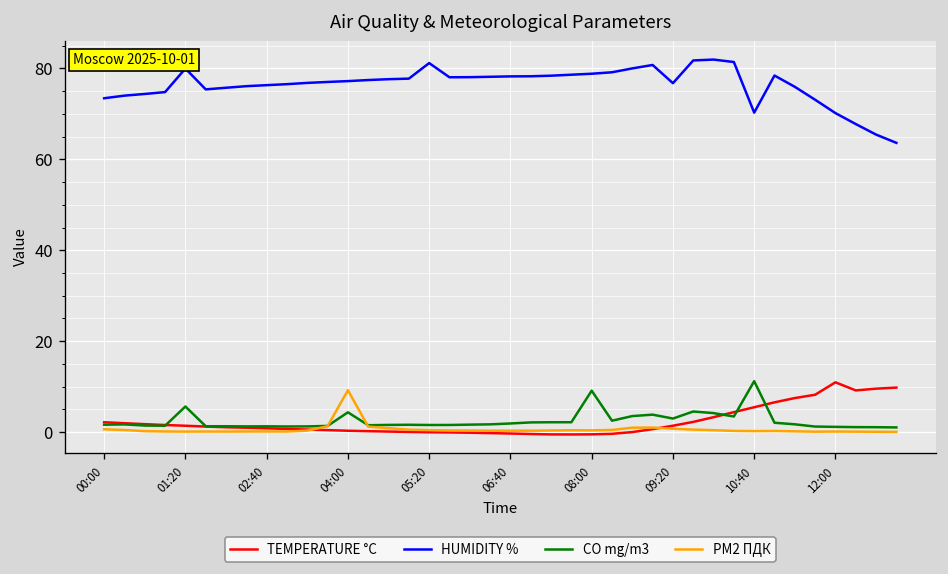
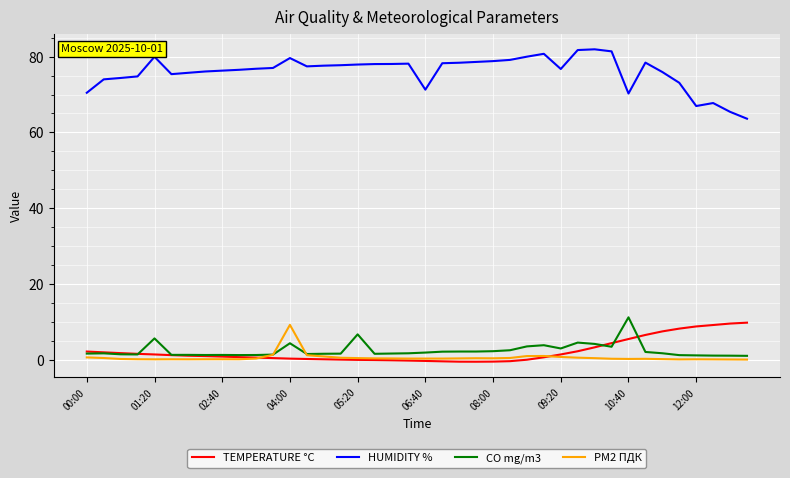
  {
    "TEMPERATURE °C": {
      "01:20": 1,
      "04:00": 0,
      "08:00": 0,
      "10:40": 5,
-     "12:00": 11
+     "12:00": 9
    },
    "HUMIDITY %": {
-     "00:00": 73,
+     "00:00": 70,
      "02:40": 76,
-     "04:00": 77,
-     "05:20": 81,
-     "06:40": 78,
+     "04:00": 80,
+     "05:20": 78,
+     "06:40": 71,
      "08:00": 79,
      "09:20": 77,
      "10:40": 70,
-     "12:00": 70
+     "12:00": 67
    },
    "CO mg/m3": {
      "01:20": 6,
      "04:00": 4,
-     "05:20": 2,
+     "05:20": 7,
      "06:40": 2,
-     "08:00": 9,
+     "08:00": 2,
      "09:20": 3,
      "10:40": 11,
      "12:00": 1
    },
    "PM2 ПДК": {
      "00:00": 1,
      "01:20": 0,
      "02:40": 0,
      "04:00": 9,
      "08:00": 0,
      "10:40": 0,
      "12:00": 0
    }
  }
